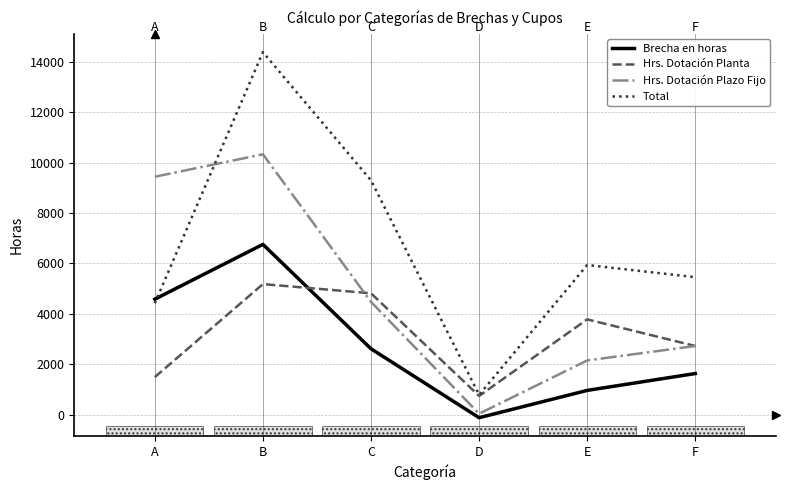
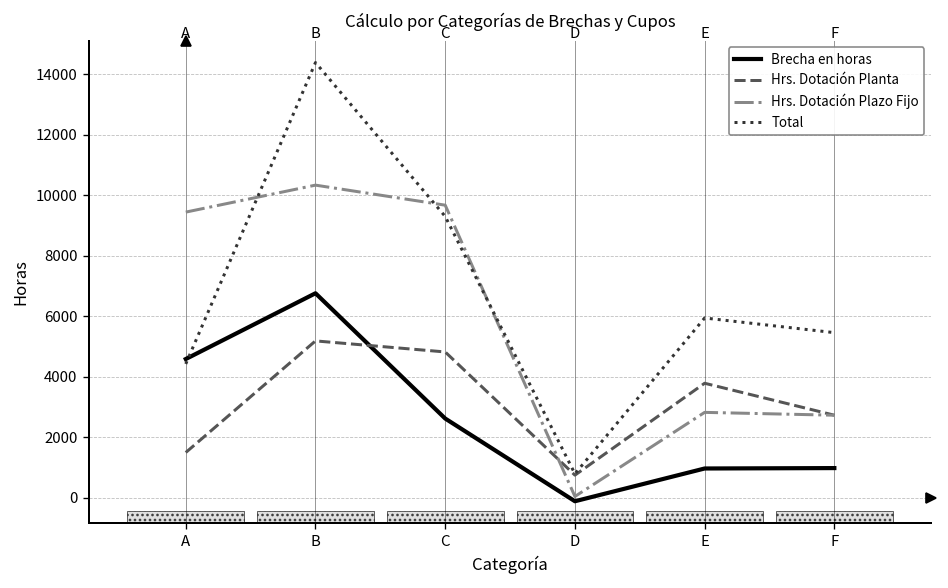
  {
    "Brecha en horas": {
      "A": 4600,
      "B": 6800,
      "C": 2600,
      "D": -100,
      "E": 1000,
-     "F": 1600
+     "F": 1000
    },
    "Hrs. Dotación Plazo Fijo": {
      "A": 9400,
      "B": 10300,
-     "C": 4500,
+     "C": 9700,
      "D": 0,
-     "E": 2200
+     "E": 2800
    }
  }
